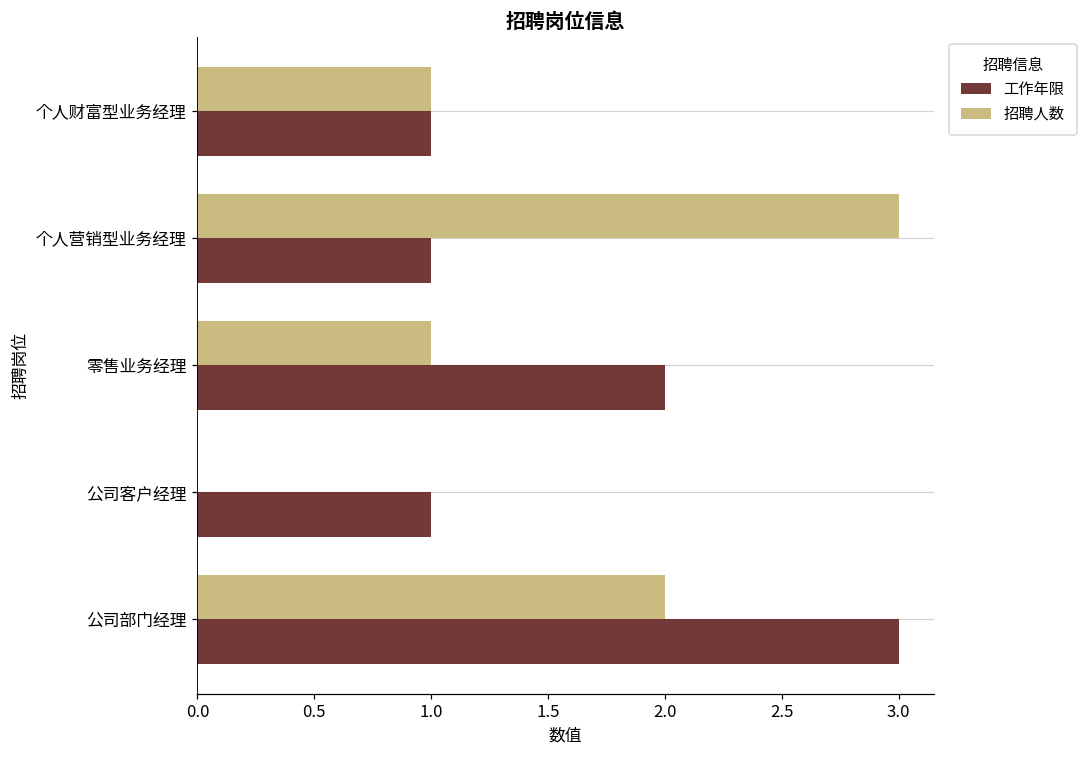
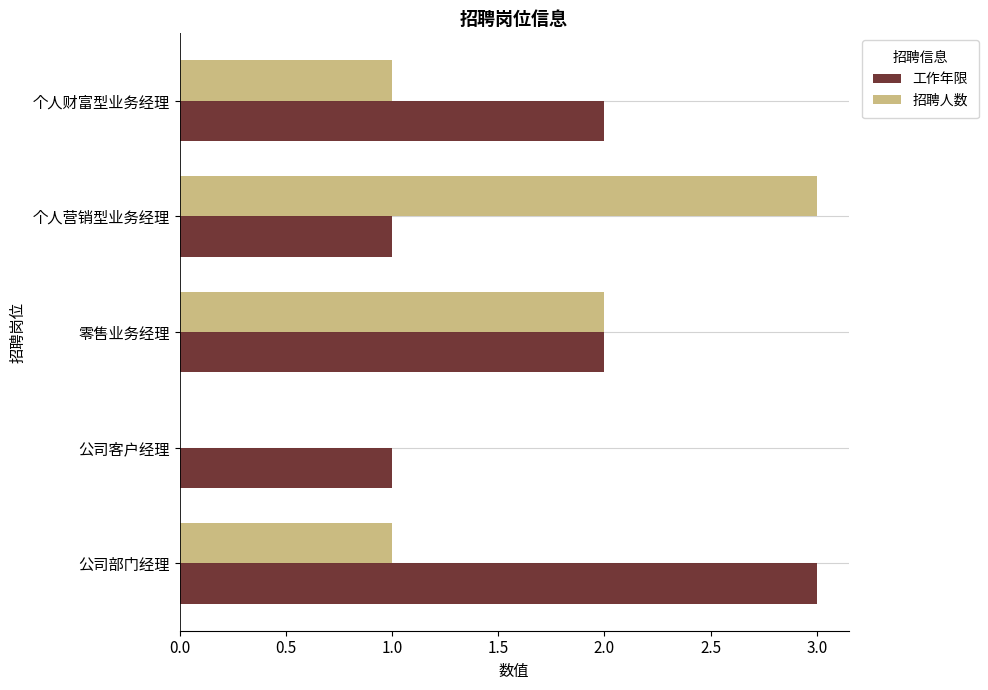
  {
    "工作年限": {
-     "个人财富型业务经理": 1,
+     "个人财富型业务经理": 2,
      "个人营销型业务经理": 1,
      "零售业务经理": 2,
      "公司客户经理": 1,
      "公司部门经理": 3
    },
    "招聘人数": {
      "个人财富型业务经理": 1,
      "个人营销型业务经理": 3,
-     "零售业务经理": 1,
+     "零售业务经理": 2,
      "公司客户经理": 0,
-     "公司部门经理": 2
+     "公司部门经理": 1
    }
  }
